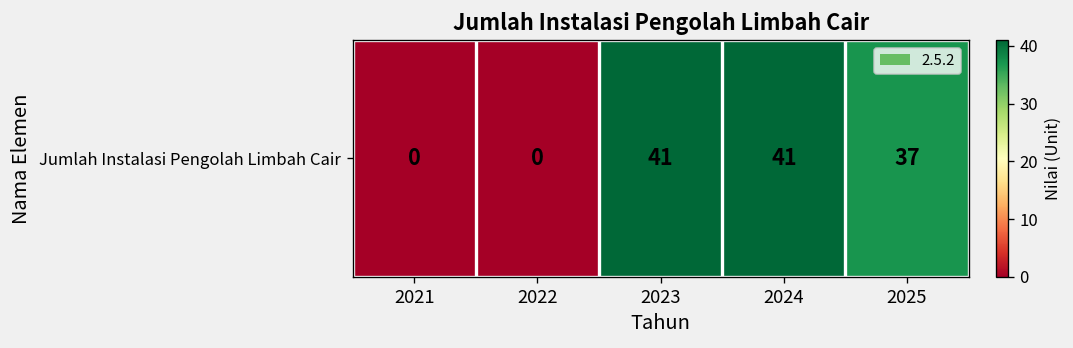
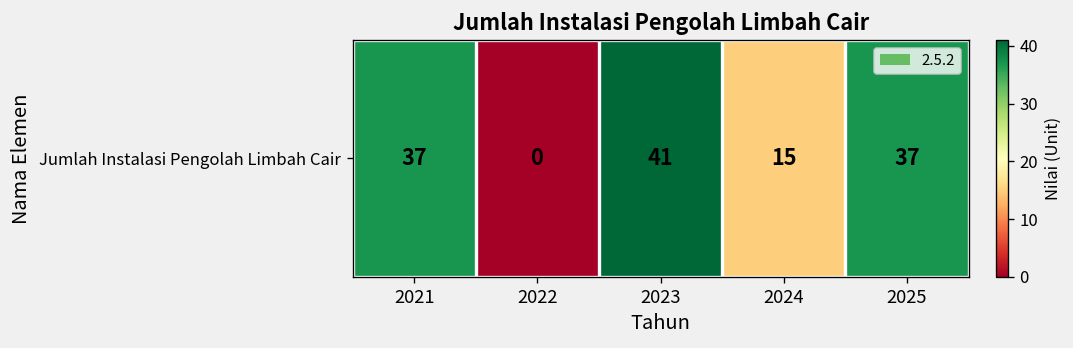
  {
    "Jumlah Instalasi Pengolah Limbah Cair": {
-     "2021": 0,
+     "2021": 37,
      "2022": 0,
      "2023": 41,
-     "2024": 41,
+     "2024": 15,
      "2025": 37
    }
  }
